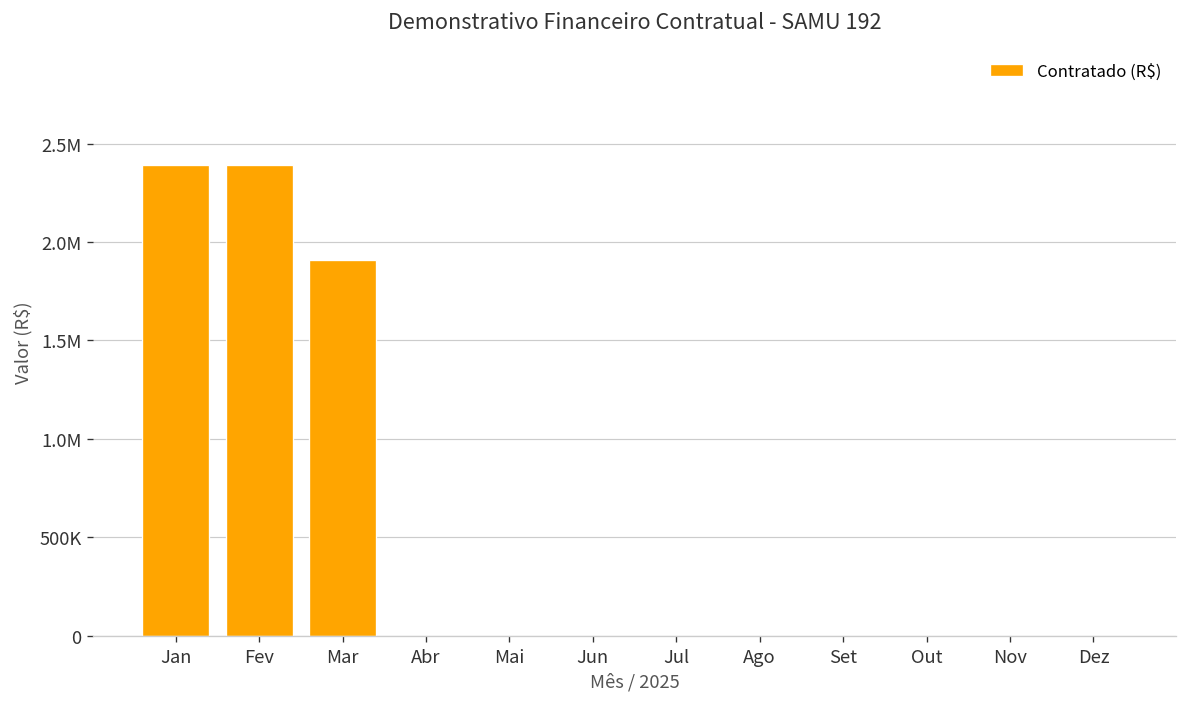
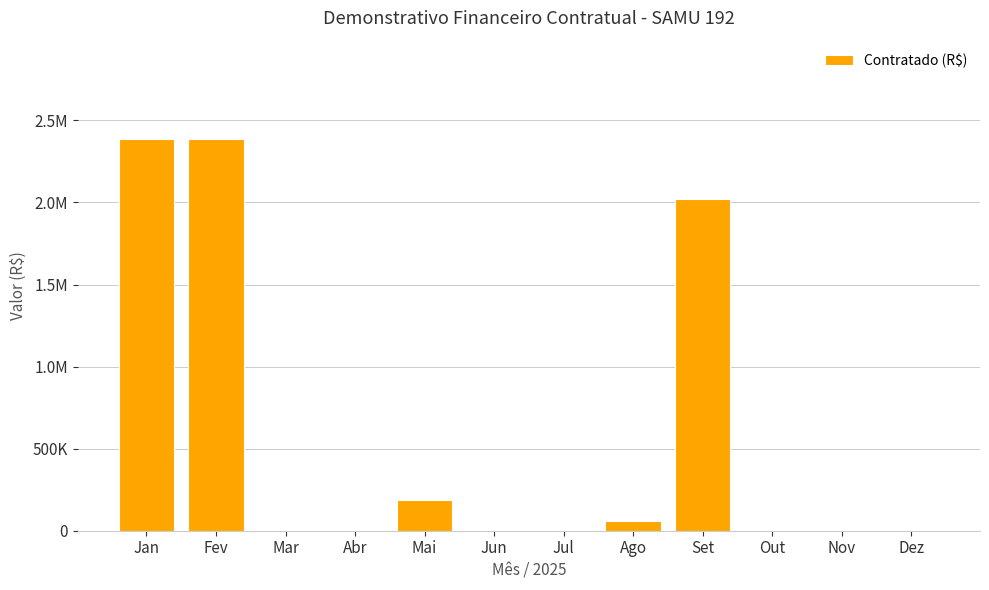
  {
    "Jan": 2390000,
    "Fev": 2390000,
-   "Mar": 1910000,
+   "Mar": 0,
    "Abr": 0,
-   "Mai": 0,
+   "Mai": 190000,
    "Jun": 0,
    "Jul": 0,
-   "Ago": 0,
-   "Set": 0,
+   "Ago": 60000,
+   "Set": 2020000,
    "Out": 0,
    "Nov": 0,
    "Dez": 0
  }
